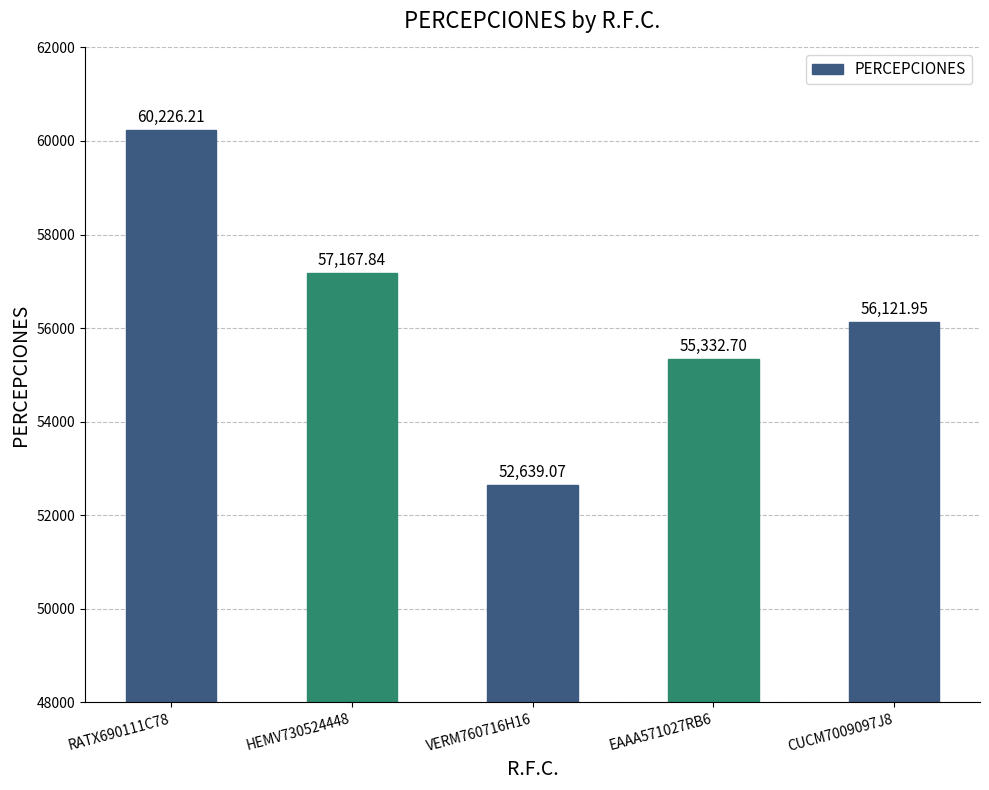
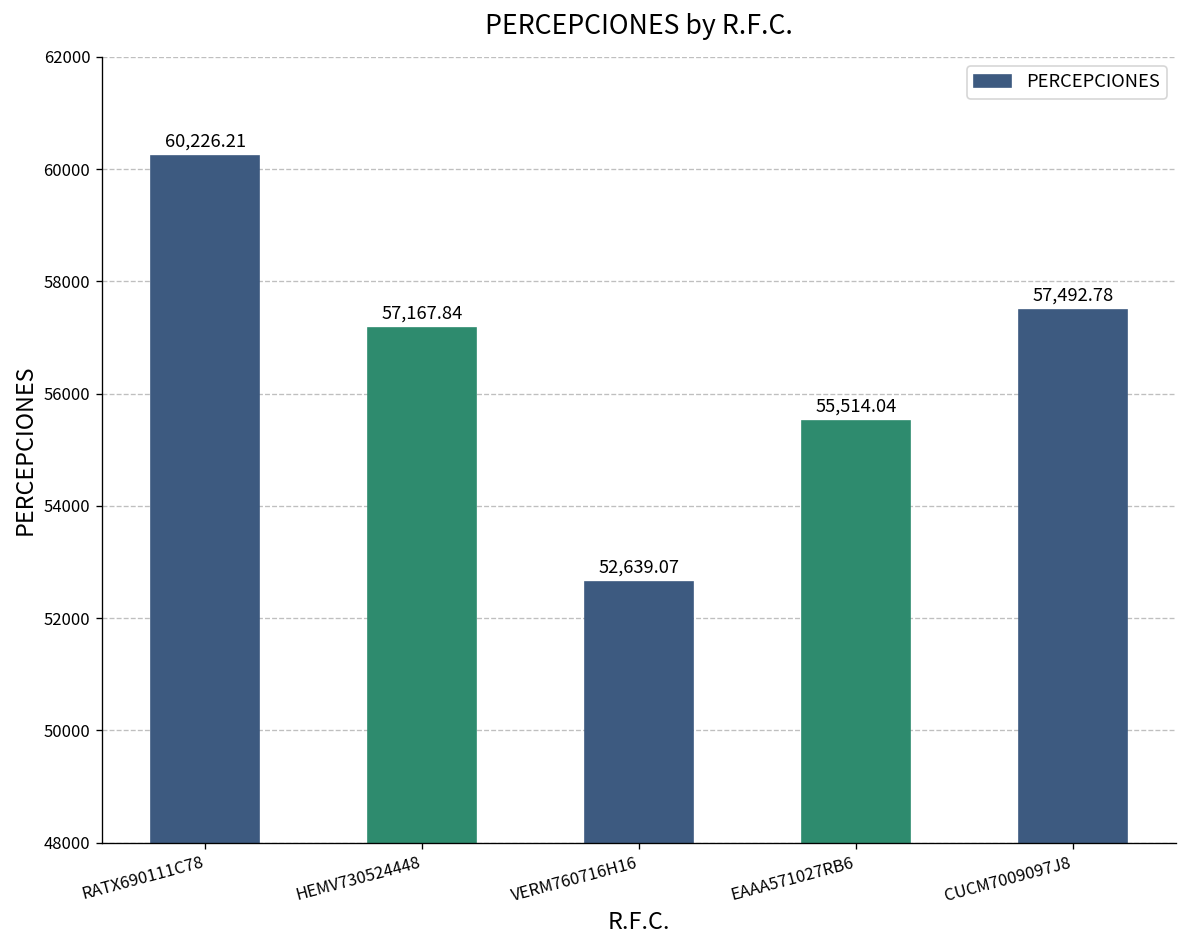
  {
    "RATX690111C78": "60,226.21",
    "HEMV730524448": "57,167.84",
    "VERM760716H16": "52,639.07",
-   "EAAA571027RB6": "55,332.70",
-   "CUCM7009097J8": "56,121.95"
+   "EAAA571027RB6": "55,514.04",
+   "CUCM7009097J8": "57,492.78"
  }
